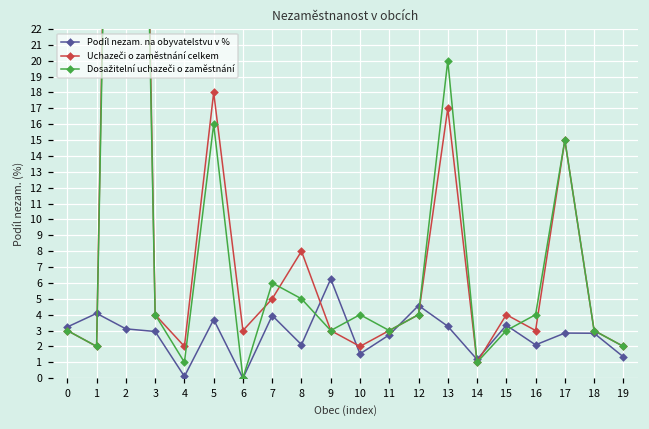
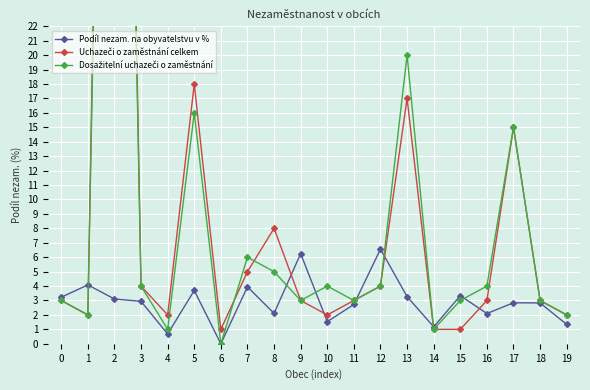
  {
    "Podíl nezam. na obyvatelstvu v %": {
      "0": 3.2,
      "1": 4.1,
      "2": 3.1,
      "3": 2.9,
-     "4": 0.1,
+     "4": 0.7,
      "5": 3.7,
      "7": 3.9,
      "8": 2.1,
      "9": 6.3,
      "10": 1.5,
      "11": 2.7,
-     "12": 4.6,
+     "12": 6.6,
      "13": 3.3,
      "14": 1.2,
      "15": 3.3,
      "16": 2.1,
      "17": 2.8,
      "19": 1.3
    },
    "Uchazeči o zaměstnání celkem": {
      "4": 2,
      "5": 18,
-     "6": 3,
+     "6": 1,
      "7": 5,
      "8": 8,
      "10": 2,
      "13": 17,
-     "15": 4,
+     "15": 1,
      "16": 3
    },
    "Dosažitelní uchazeči o zaměstnání": {
      "4": 1.0,
      "5": 16.0,
      "7": 6.0,
      "8": 5.0,
      "10": 4.0,
      "13": 20.0,
      "15": 3.0,
      "16": 4.0
    }
  }
